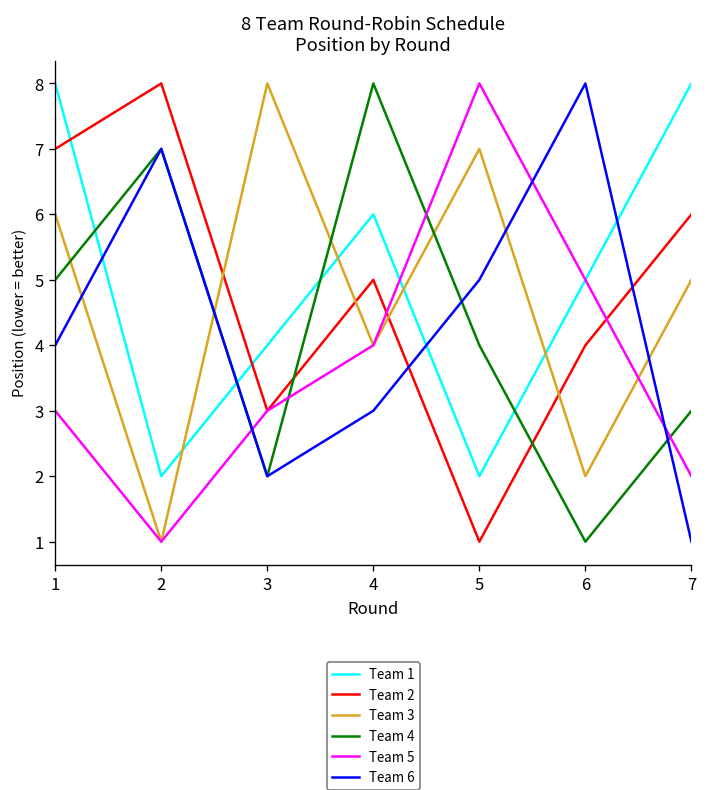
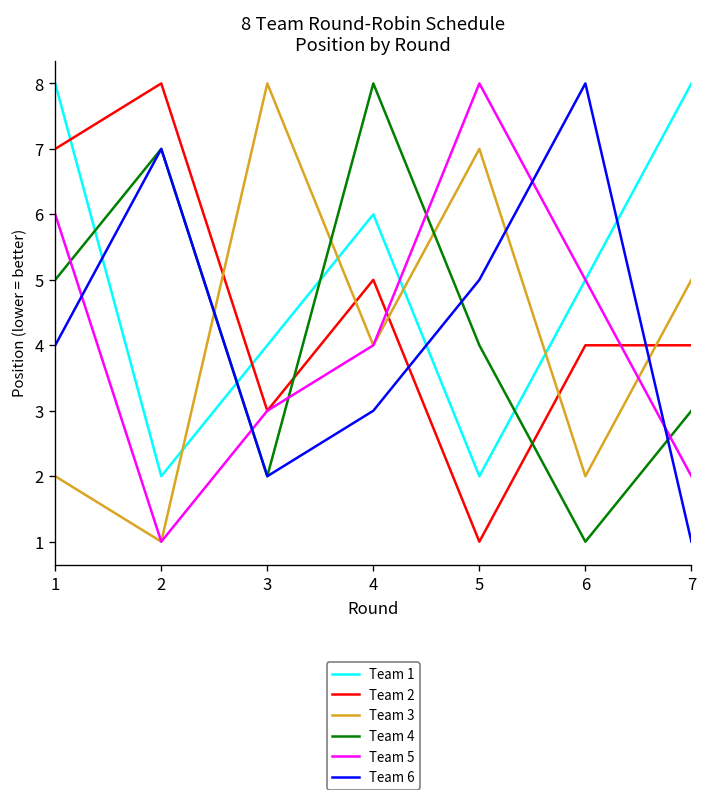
  {
    "Team 1": {
      "1": 8,
      "2": 2,
      "3": 4,
      "4": 6,
      "5": 2,
      "7": 8
    },
    "Team 2": {
      "1": 7,
      "2": 8,
      "4": 5,
      "5": 1,
      "6": 4,
-     "7": 6
+     "7": 4
    },
    "Team 3": {
-     "1": 6,
+     "1": 2,
      "3": 8,
      "5": 7,
      "6": 2,
      "7": 5
    },
    "Team 4": {
      "1": 5,
      "4": 8,
      "5": 4,
      "6": 1,
      "7": 3
    },
    "Team 5": {
-     "1": 3,
+     "1": 6,
      "5": 8,
      "7": 2
    },
    "Team 6": {
      "1": 4,
      "4": 3,
      "5": 5,
      "6": 8,
      "7": 1
    }
  }
